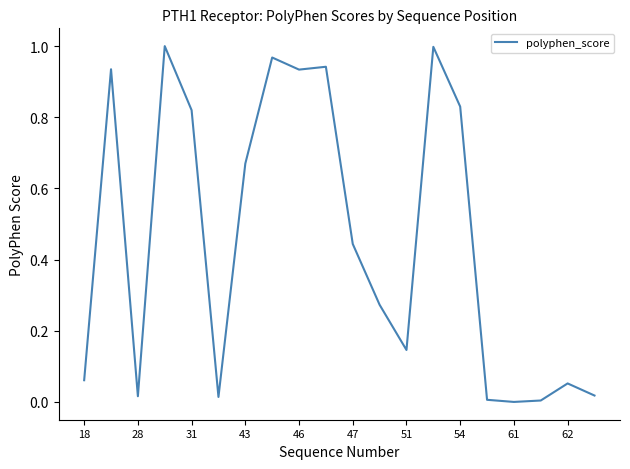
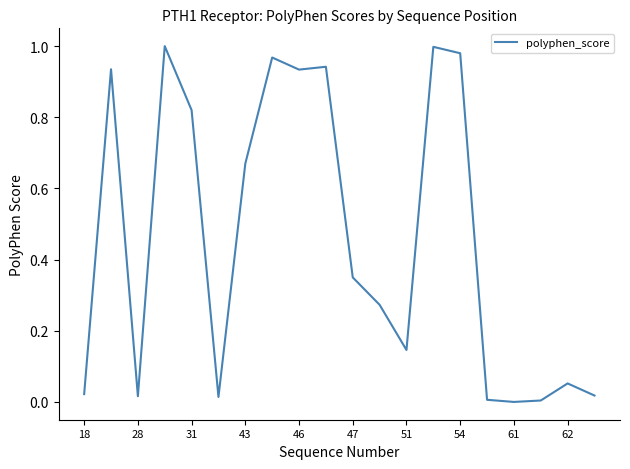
  {
-   "18": 0.06,
+   "18": 0.02,
    "28": 0.02,
    "31": 0.82,
    "43": 0.67,
    "46": 0.93,
-   "47": 0.44,
+   "47": 0.35,
    "51": 0.15,
-   "54": 0.83,
+   "54": 0.98,
    "61": 0.00,
    "62": 0.05
  }
